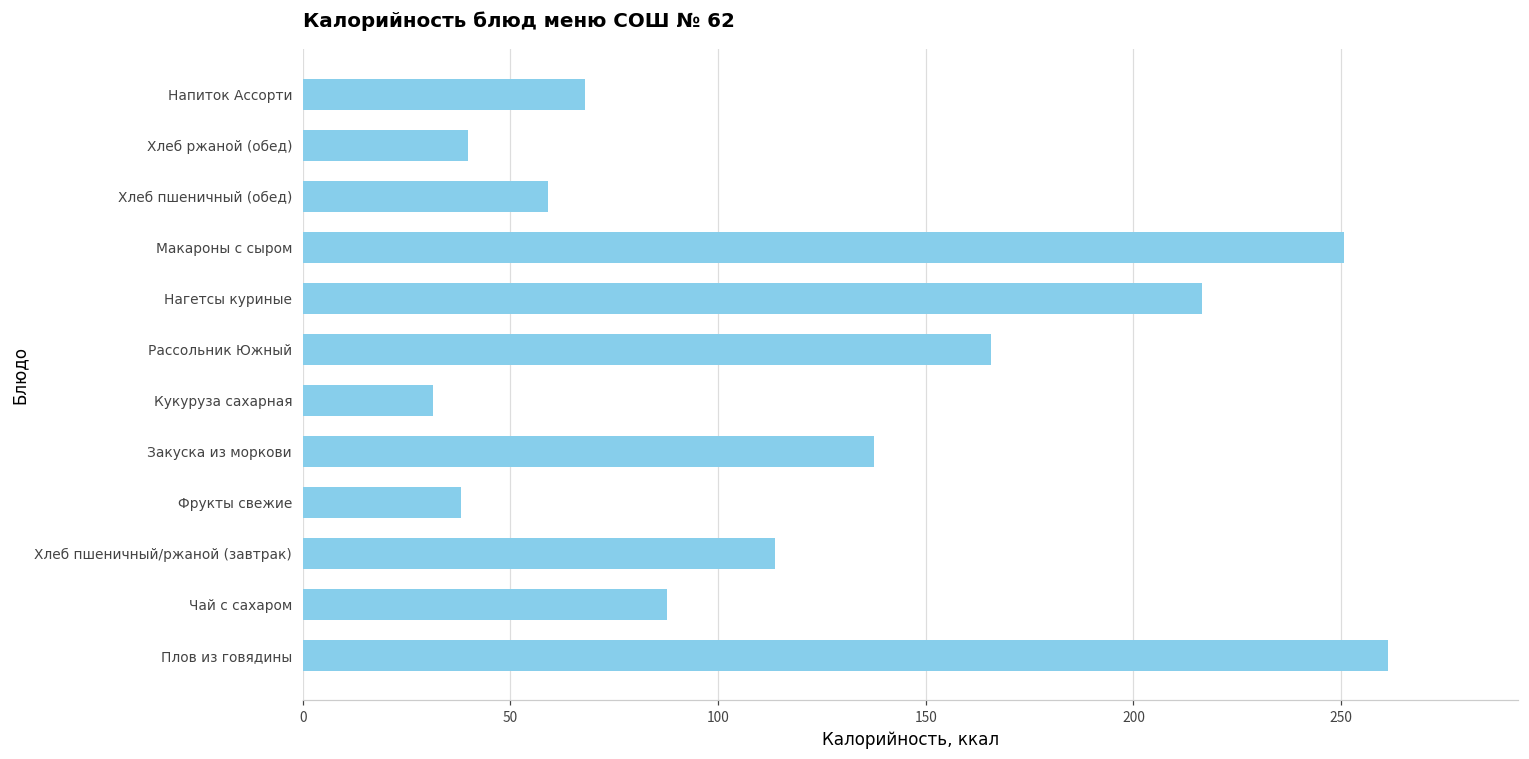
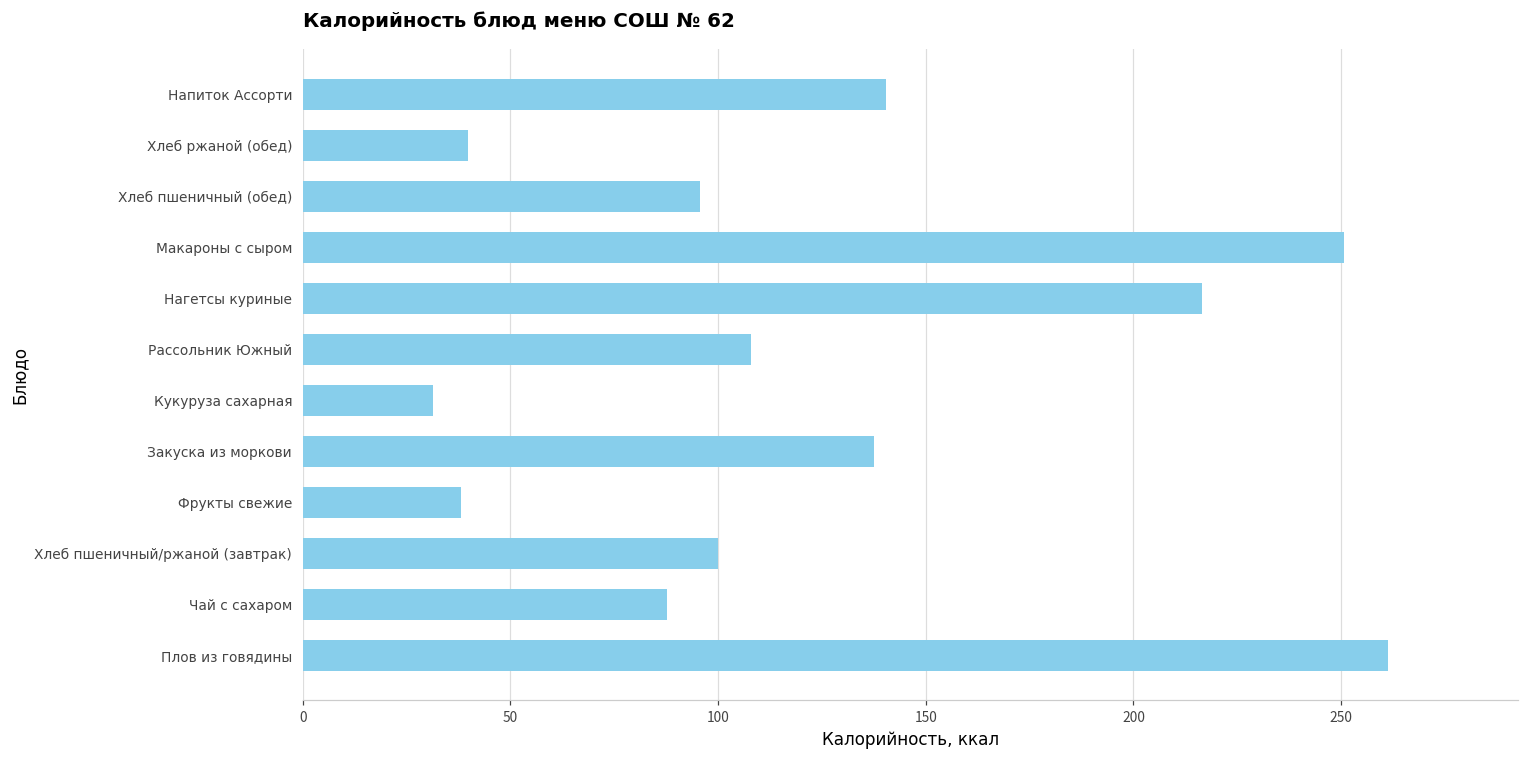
  {
-   "Напиток Ассорти": 68,
+   "Напиток Ассорти": 140,
    "Хлеб ржаной (обед)": 40,
-   "Хлеб пшеничный (обед)": 59,
+   "Хлеб пшеничный (обед)": 96,
    "Макароны с сыром": 251,
    "Нагетсы куриные": 217,
-   "Рассольник Южный": 166,
+   "Рассольник Южный": 108,
    "Кукуруза сахарная": 31,
    "Закуска из моркови": 138,
    "Фрукты свежие": 38,
-   "Хлеб пшеничный/ржаной (завтрак)": 114,
+   "Хлеб пшеничный/ржаной (завтрак)": 100,
    "Чай с сахаром": 88,
    "Плов из говядины": 261
  }
